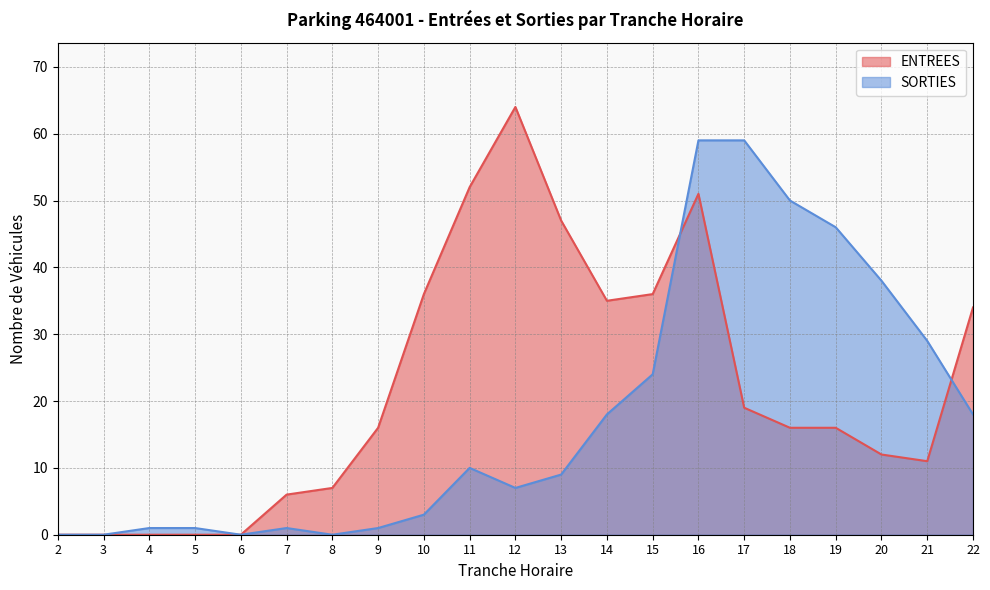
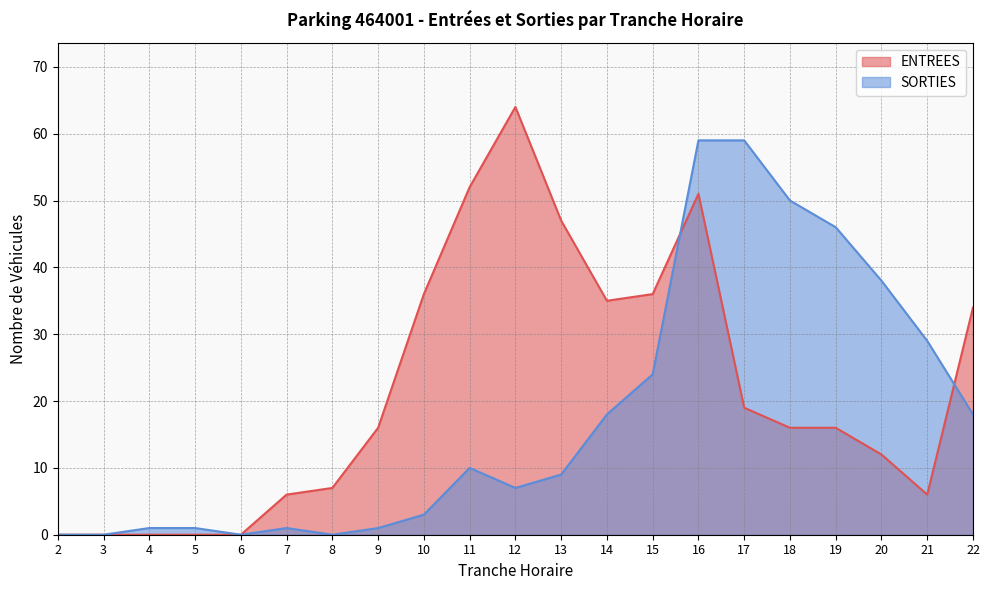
  {
    "ENTREES": {
      "4": 0,
      "5": 0,
      "7": 6,
      "8": 7,
      "9": 16,
      "10": 36,
      "11": 52,
      "12": 64,
      "13": 47,
      "14": 35,
      "15": 36,
      "16": 51,
      "17": 19,
      "18": 16,
      "19": 16,
      "20": 12,
-     "21": 11,
+     "21": 6,
      "22": 34
    },
    "SORTIES": {
      "4": 1,
      "5": 1,
      "7": 1,
      "8": 0,
      "9": 1,
      "10": 3,
      "11": 10,
      "12": 7,
      "13": 9,
      "14": 18,
      "15": 24,
      "16": 59,
      "17": 59,
      "18": 50,
      "19": 46,
      "20": 38,
      "21": 29,
      "22": 18
    }
  }
